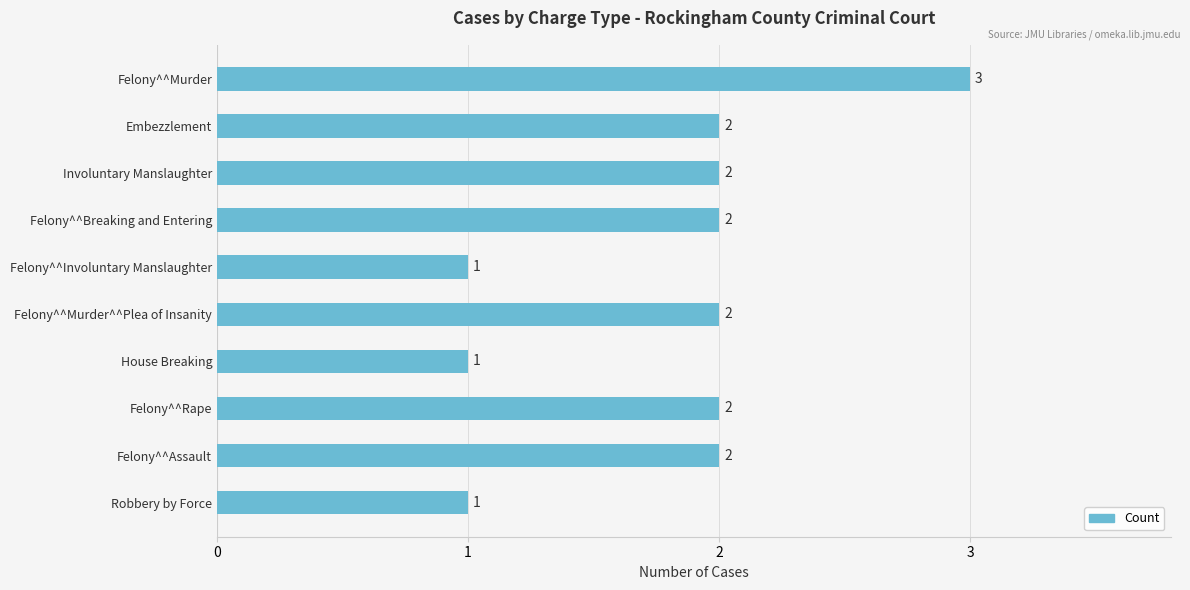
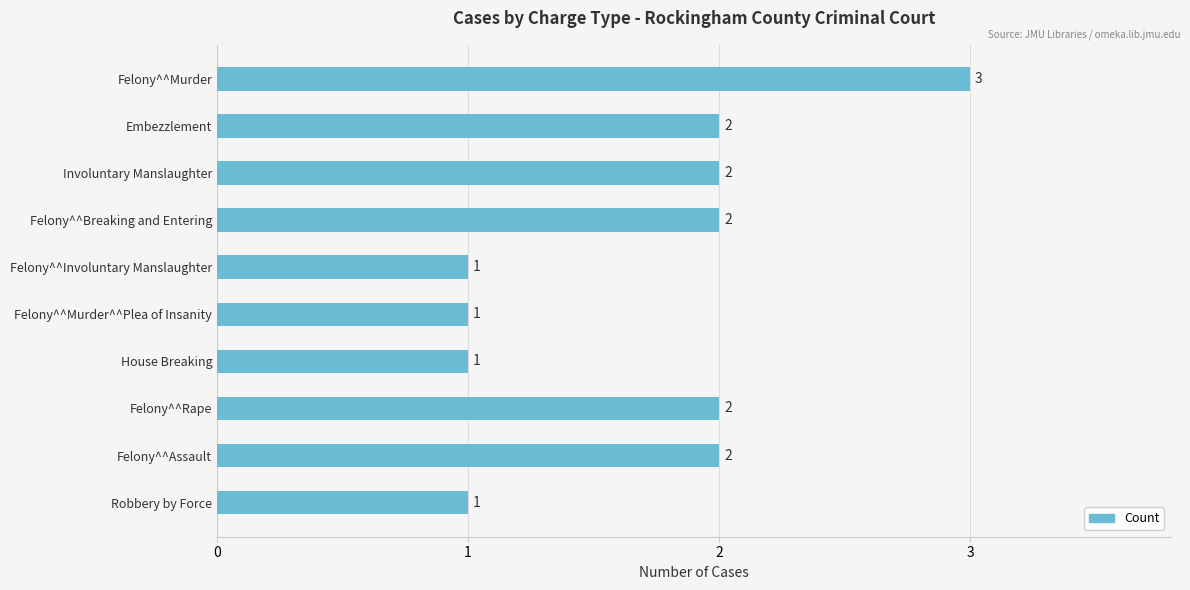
  {
    "Felony^^Murder": 3,
    "Embezzlement": 2,
    "Involuntary Manslaughter": 2,
    "Felony^^Breaking and Entering": 2,
    "Felony^^Involuntary Manslaughter": 1,
-   "Felony^^Murder^^Plea of Insanity": 2,
+   "Felony^^Murder^^Plea of Insanity": 1,
    "House Breaking": 1,
    "Felony^^Rape": 2,
    "Felony^^Assault": 2,
    "Robbery by Force": 1
  }
